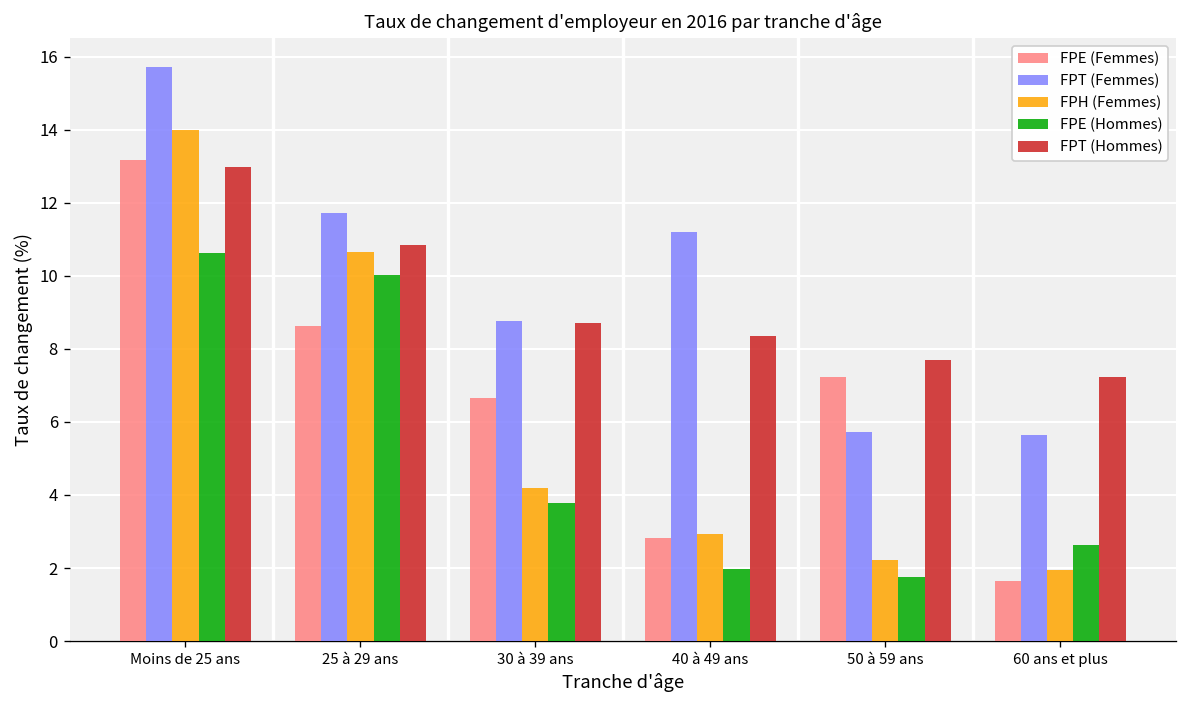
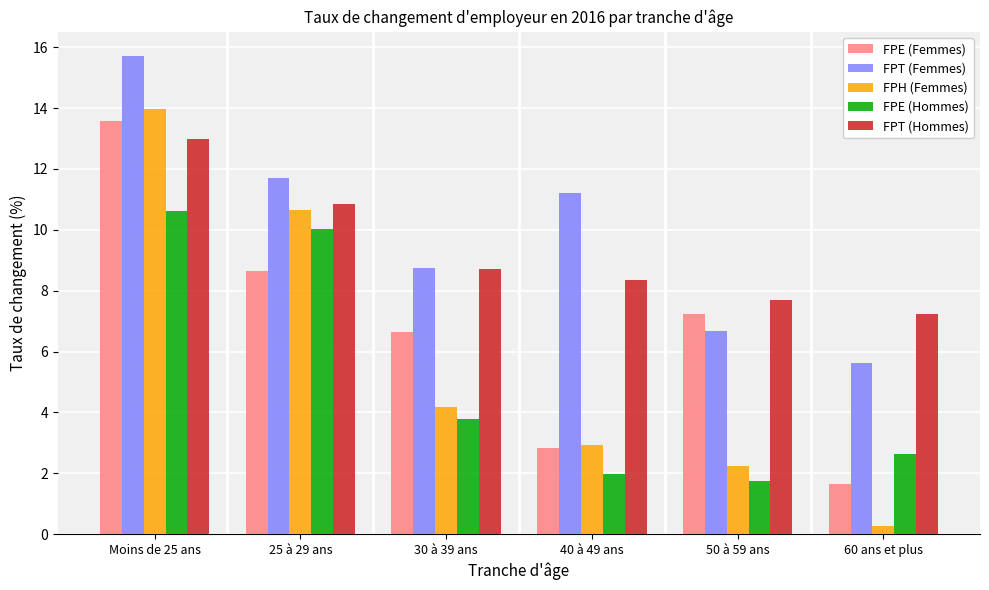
  {
    "FPE (Femmes)": {
-     "Moins de 25 ans": 13.2,
+     "Moins de 25 ans": 13.6,
      "25 à 29 ans": 8.6,
      "30 à 39 ans": 6.6,
      "40 à 49 ans": 2.8,
      "50 à 59 ans": 7.2,
      "60 ans et plus": 1.6
    },
    "FPT (Femmes)": {
      "Moins de 25 ans": 15.7,
      "25 à 29 ans": 11.7,
      "30 à 39 ans": 8.8,
      "40 à 49 ans": 11.2,
-     "50 à 59 ans": 5.7,
+     "50 à 59 ans": 6.7,
      "60 ans et plus": 5.6
    },
    "FPH (Femmes)": {
      "Moins de 25 ans": 14.0,
      "25 à 29 ans": 10.7,
      "30 à 39 ans": 4.2,
      "40 à 49 ans": 2.9,
      "50 à 59 ans": 2.2,
-     "60 ans et plus": 2.0
+     "60 ans et plus": 0.3
    },
    "FPE (Hommes)": {
      "Moins de 25 ans": 10.6,
      "25 à 29 ans": 10.0,
      "30 à 39 ans": 3.8,
      "40 à 49 ans": 2.0,
      "50 à 59 ans": 1.8,
      "60 ans et plus": 2.6
    },
    "FPT (Hommes)": {
      "Moins de 25 ans": 13.0,
      "25 à 29 ans": 10.8,
      "30 à 39 ans": 8.7,
      "40 à 49 ans": 8.4,
      "50 à 59 ans": 7.7,
      "60 ans et plus": 7.2
    }
  }
